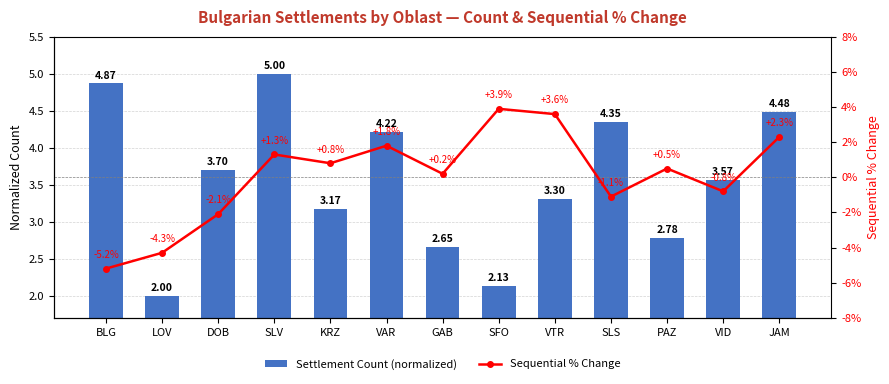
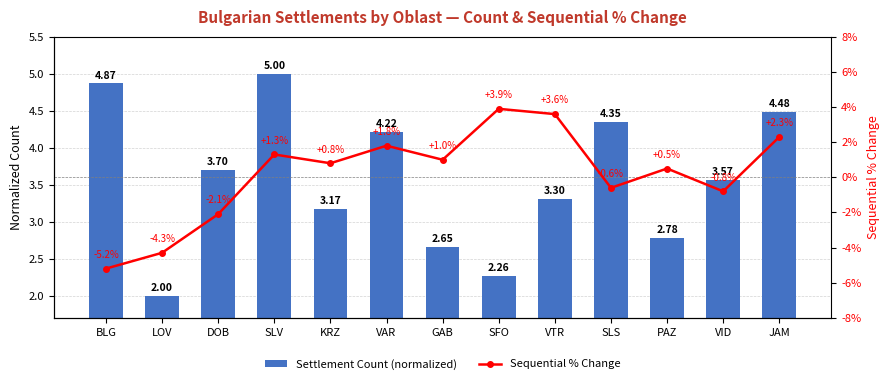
  {
    "Settlement Count (normalized)": {
      "BLG": "4.87",
      "LOV": "2.00",
      "DOB": "3.70",
      "SLV": "5.00",
      "KRZ": "3.17",
      "GAB": "2.65",
-     "SFO": "2.13",
+     "SFO": "2.26",
      "VTR": "3.30",
      "SLS": "4.35",
      "PAZ": "2.78",
      "JAM": "4.48"
    },
    "Sequential % Change": {
      "BLG": "-5.2%",
      "LOV": "-4.3%",
      "DOB": "-2.1%",
      "SLV": "+1.3%",
      "KRZ": "+0.8%",
      "VAR": "+1.8%",
-     "GAB": "+0.2%",
+     "GAB": "+1.0%",
      "SFO": "+3.9%",
      "VTR": "+3.6%",
-     "SLS": "-1.1%",
+     "SLS": "-0.6%",
      "PAZ": "+0.5%",
      "JAM": "+2.3%"
    }
  }
